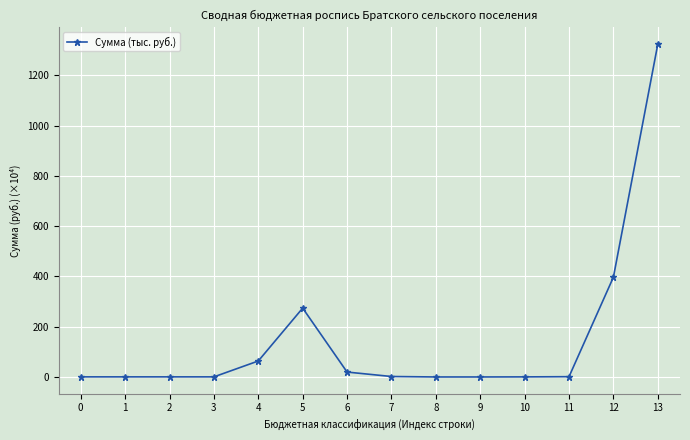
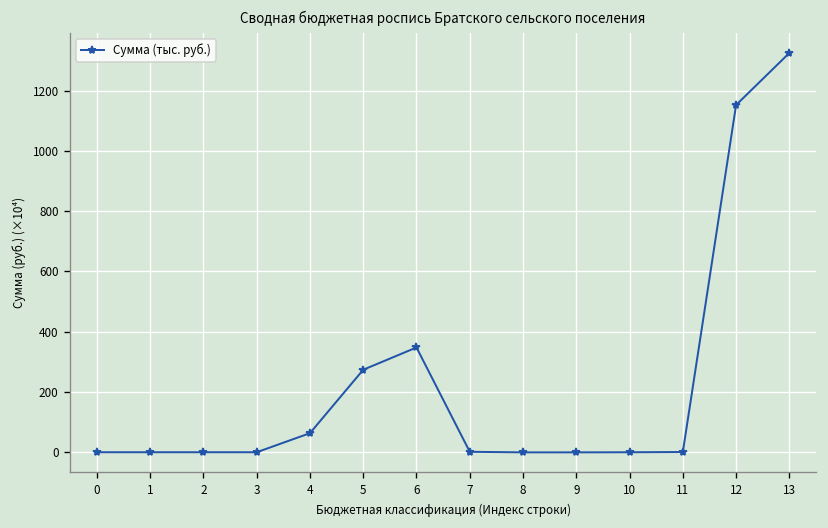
  {
    "0": 0,
    "1": 0,
    "2": 0,
    "3": 0,
    "4": 60,
    "5": 270,
-   "6": 20,
+   "6": 350,
    "7": 0,
    "8": 0,
    "9": 0,
    "10": 0,
    "11": 0,
-   "12": 400,
+   "12": 1150,
    "13": 1320
  }
